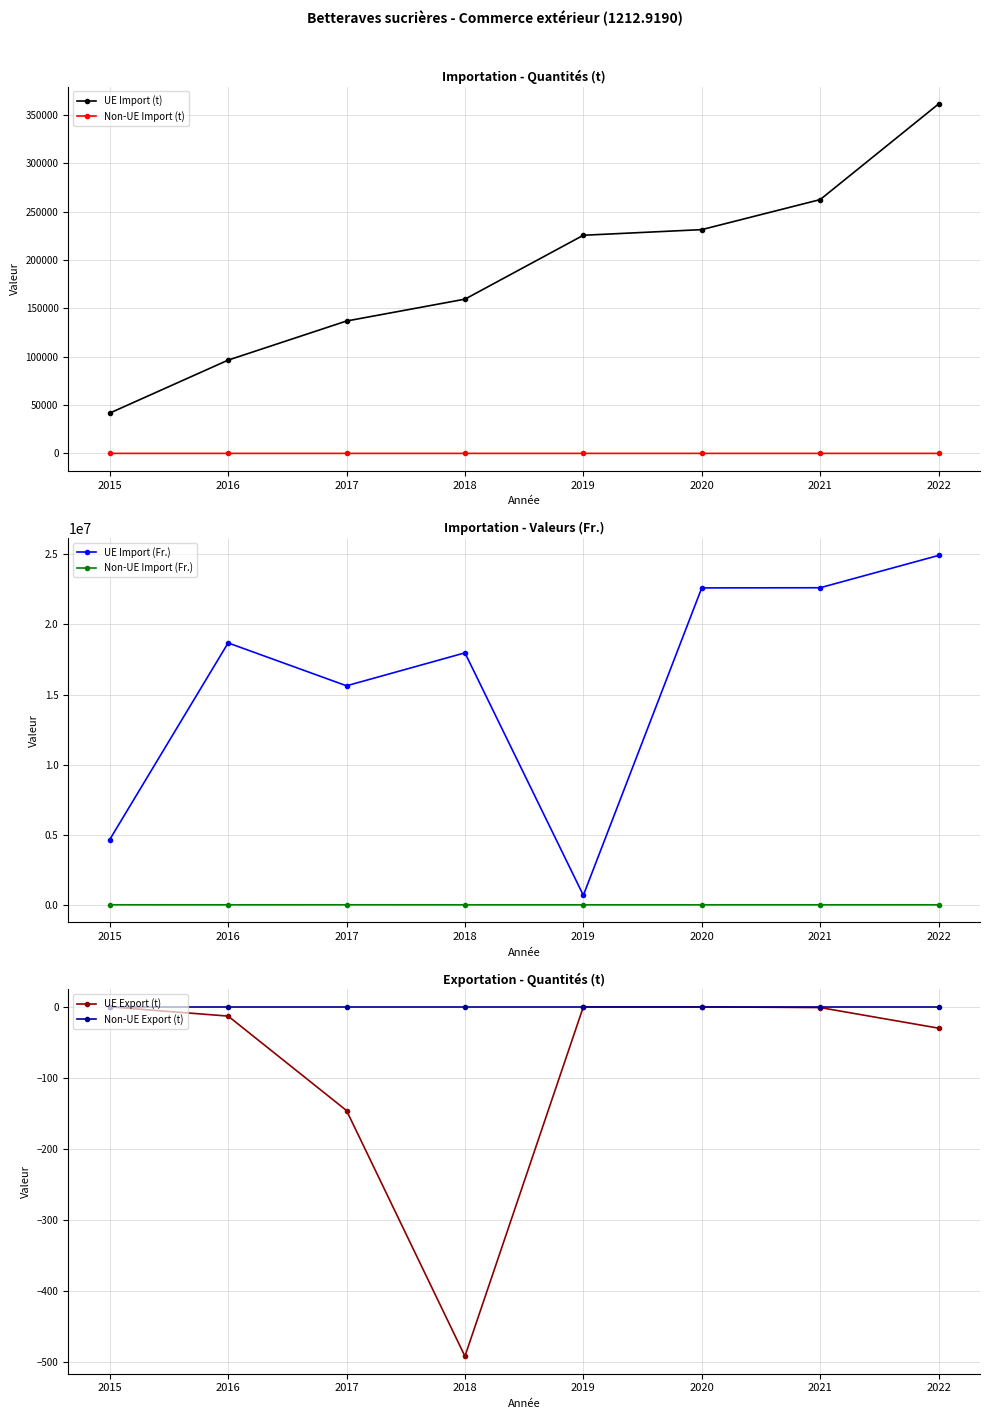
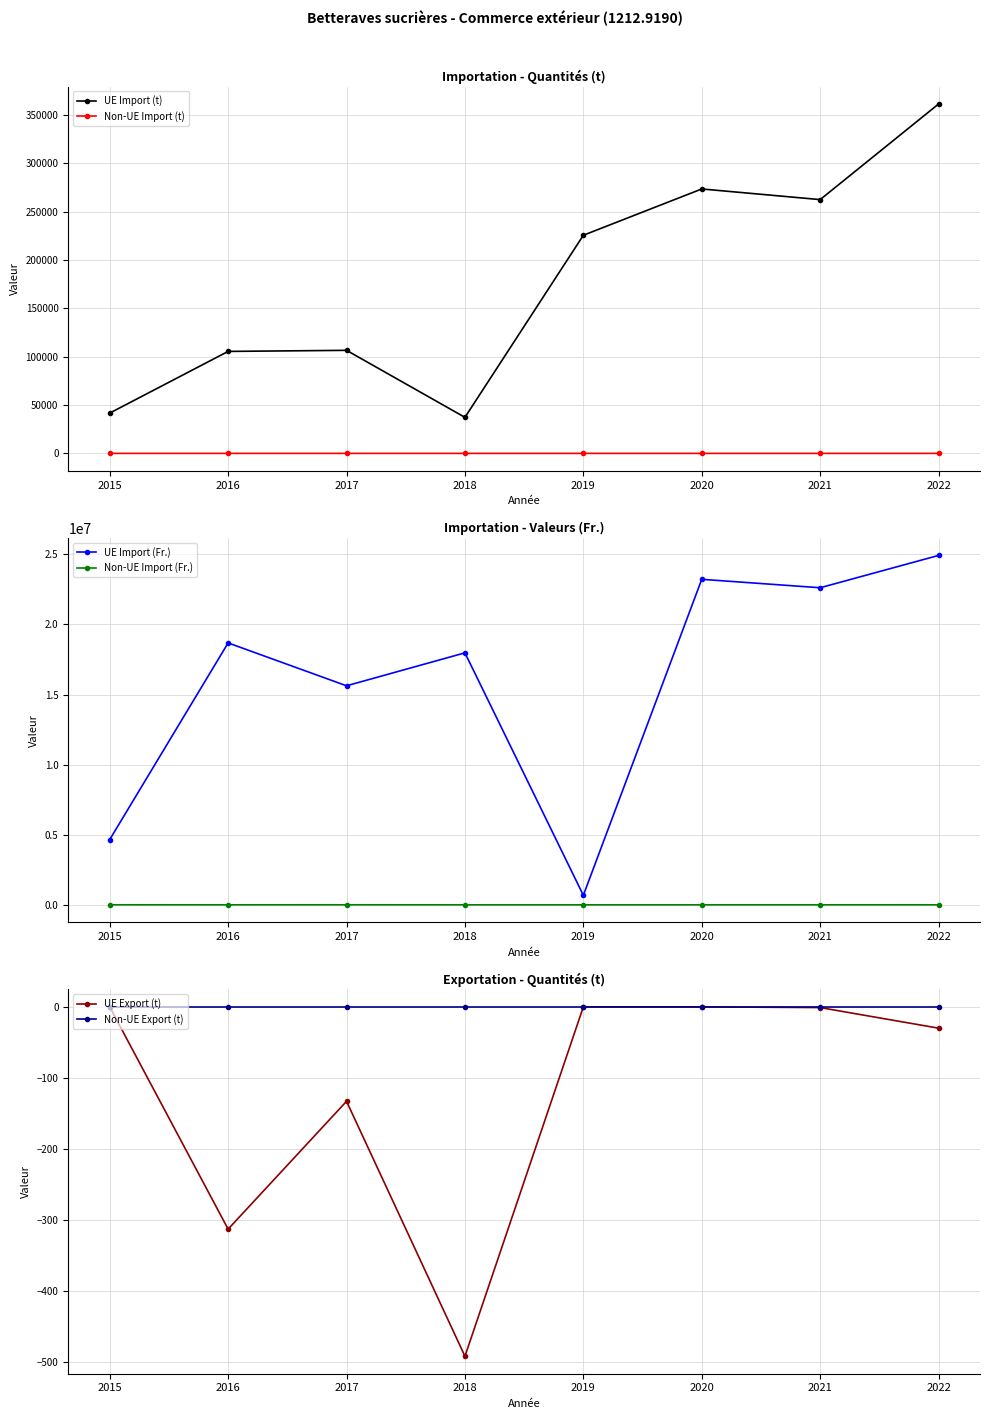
  {
    "Importation - Quantités (t)": {
      "UE Import (t)": {
        "2015": 40000,
-       "2016": 100000,
-       "2017": 140000,
-       "2018": 160000,
+       "2016": 110000,
+       "2017": 110000,
+       "2018": 40000,
        "2019": 230000,
-       "2020": 230000,
+       "2020": 270000,
        "2021": 260000,
        "2022": 360000
      },
      "Non-UE Import (t)": {
        "2015": 0,
        "2016": 0,
        "2017": 0,
        "2018": 0,
        "2019": 0,
        "2020": 0,
        "2021": 0,
        "2022": 0
      }
    },
    "Importation - Valeurs (Fr.)": {
      "UE Import (Fr.)": {
        "2015": 4700000,
        "2016": 18700000,
        "2017": 15600000,
        "2018": 18000000,
        "2019": 700000,
-       "2020": 22600000,
+       "2020": 23200000,
        "2021": 22600000,
        "2022": 24900000
      },
      "Non-UE Import (Fr.)": {
        "2015": 0,
        "2016": 0,
        "2017": 0,
        "2018": 0,
        "2019": 0,
        "2020": 0,
        "2021": 0,
        "2022": 0
      }
    },
    "Exportation - Quantités (t)": {
      "UE Export (t)": {
-       "2016": -10,
-       "2017": -150,
+       "2016": -310,
+       "2017": -130,
        "2018": -490,
        "2022": -30
      },
      "Non-UE Export (t)": {
        "2016": 0,
        "2017": 0,
        "2018": 0,
        "2022": 0
      }
    }
  }
